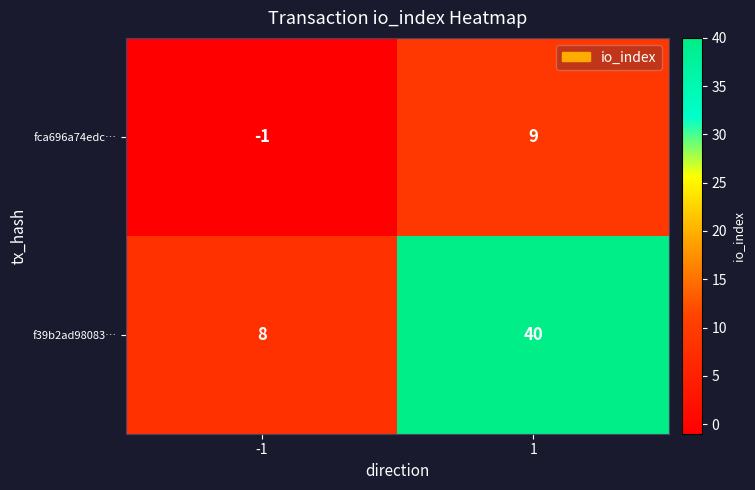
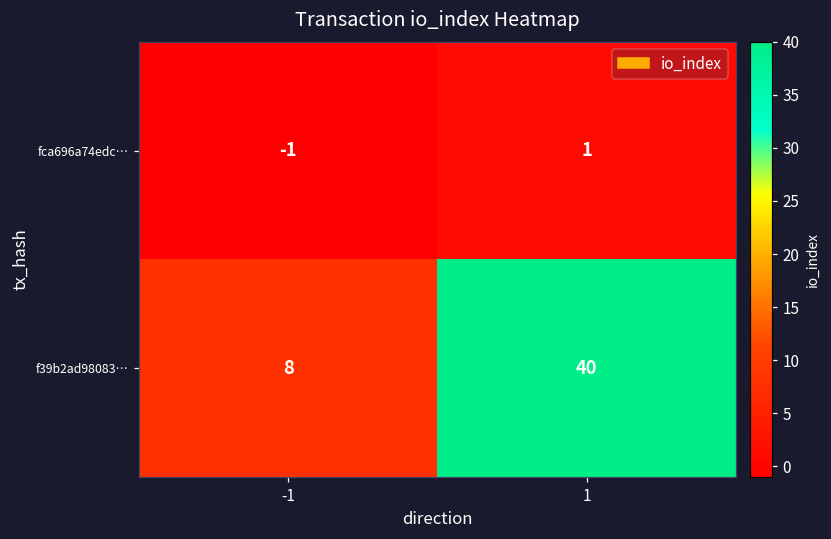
  {
    "fca696a74edc…": {
      "-1": -1,
-     "1": 9
+     "1": 1
    },
    "f39b2ad98083…": {
      "-1": 8,
      "1": 40
    }
  }
